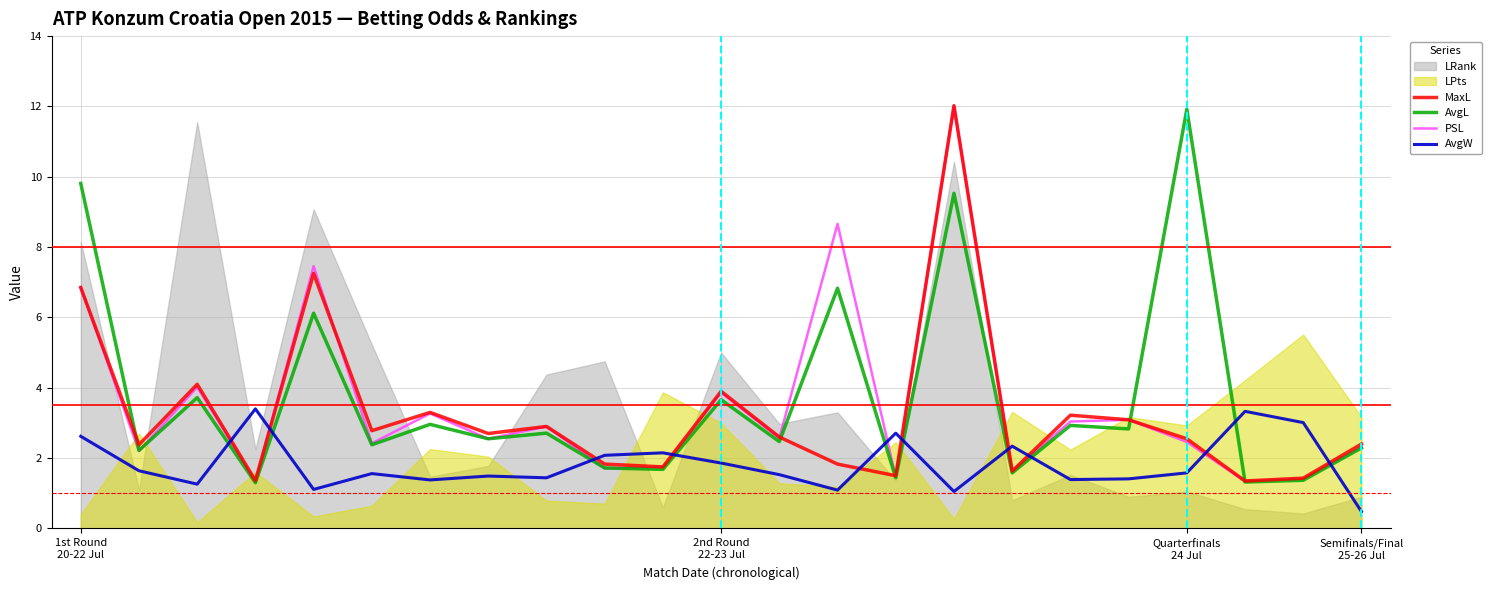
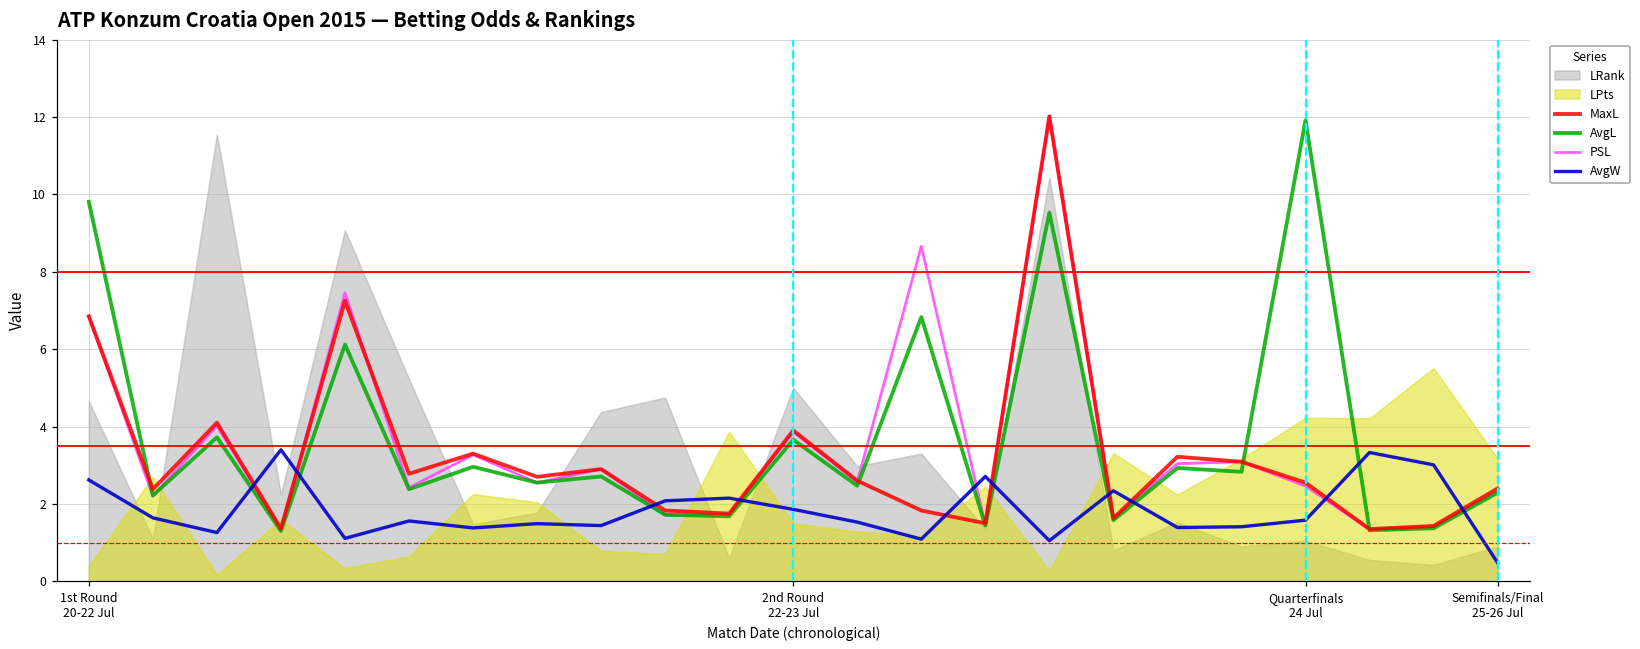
  {
    "LRank": {
-     "1st Round 20-22 Jul": 8.2,
+     "1st Round 20-22 Jul": 4.7,
      "2nd Round 22-23 Jul": 5.0,
      "Quarterfinals 24 Jul": 1.1,
      "Semifinals/Final 25-26 Jul": 0.9
    },
    "MaxL": {
      "Quarterfinals 24 Jul": 2.6,
      "Semifinals/Final 25-26 Jul": 2.4
    },
    "AvgL": {
      "1st Round 20-22 Jul": 9.8,
      "2nd Round 22-23 Jul": 3.7,
      "Quarterfinals 24 Jul": 11.9
    },
    "LPts": {
      "1st Round 20-22 Jul": 0.4,
-     "2nd Round 22-23 Jul": 3.0,
-     "Quarterfinals 24 Jul": 2.9,
+     "2nd Round 22-23 Jul": 1.5,
+     "Quarterfinals 24 Jul": 4.2,
      "Semifinals/Final 25-26 Jul": 3.2
    },
    "PSL": {
      "Quarterfinals 24 Jul": 2.5
    },
    "AvgW": {
      "1st Round 20-22 Jul": 2.6,
      "2nd Round 22-23 Jul": 1.9,
      "Quarterfinals 24 Jul": 1.6,
      "Semifinals/Final 25-26 Jul": 0.5
    }
  }
